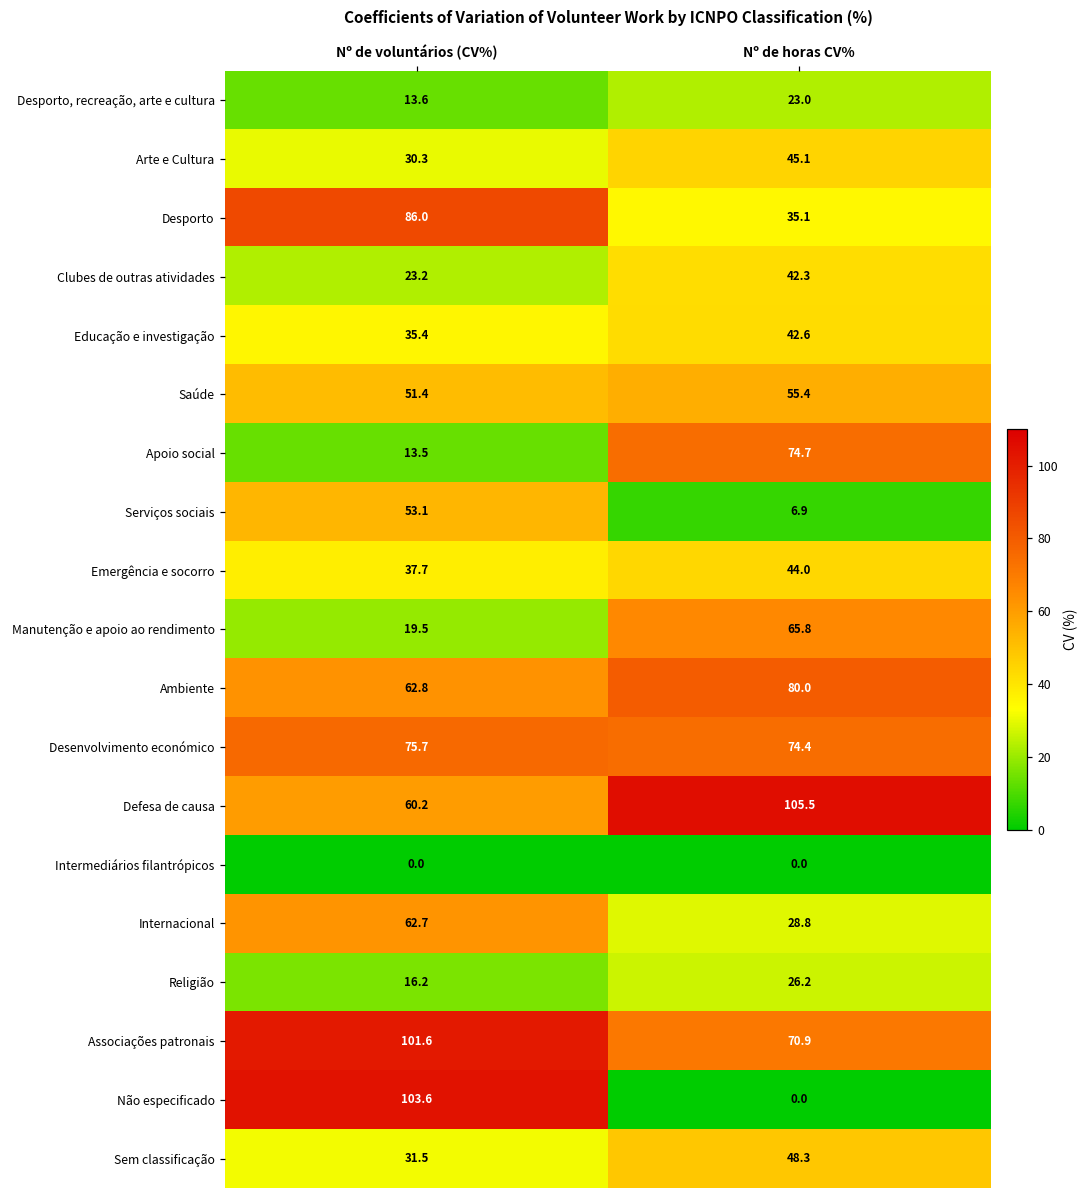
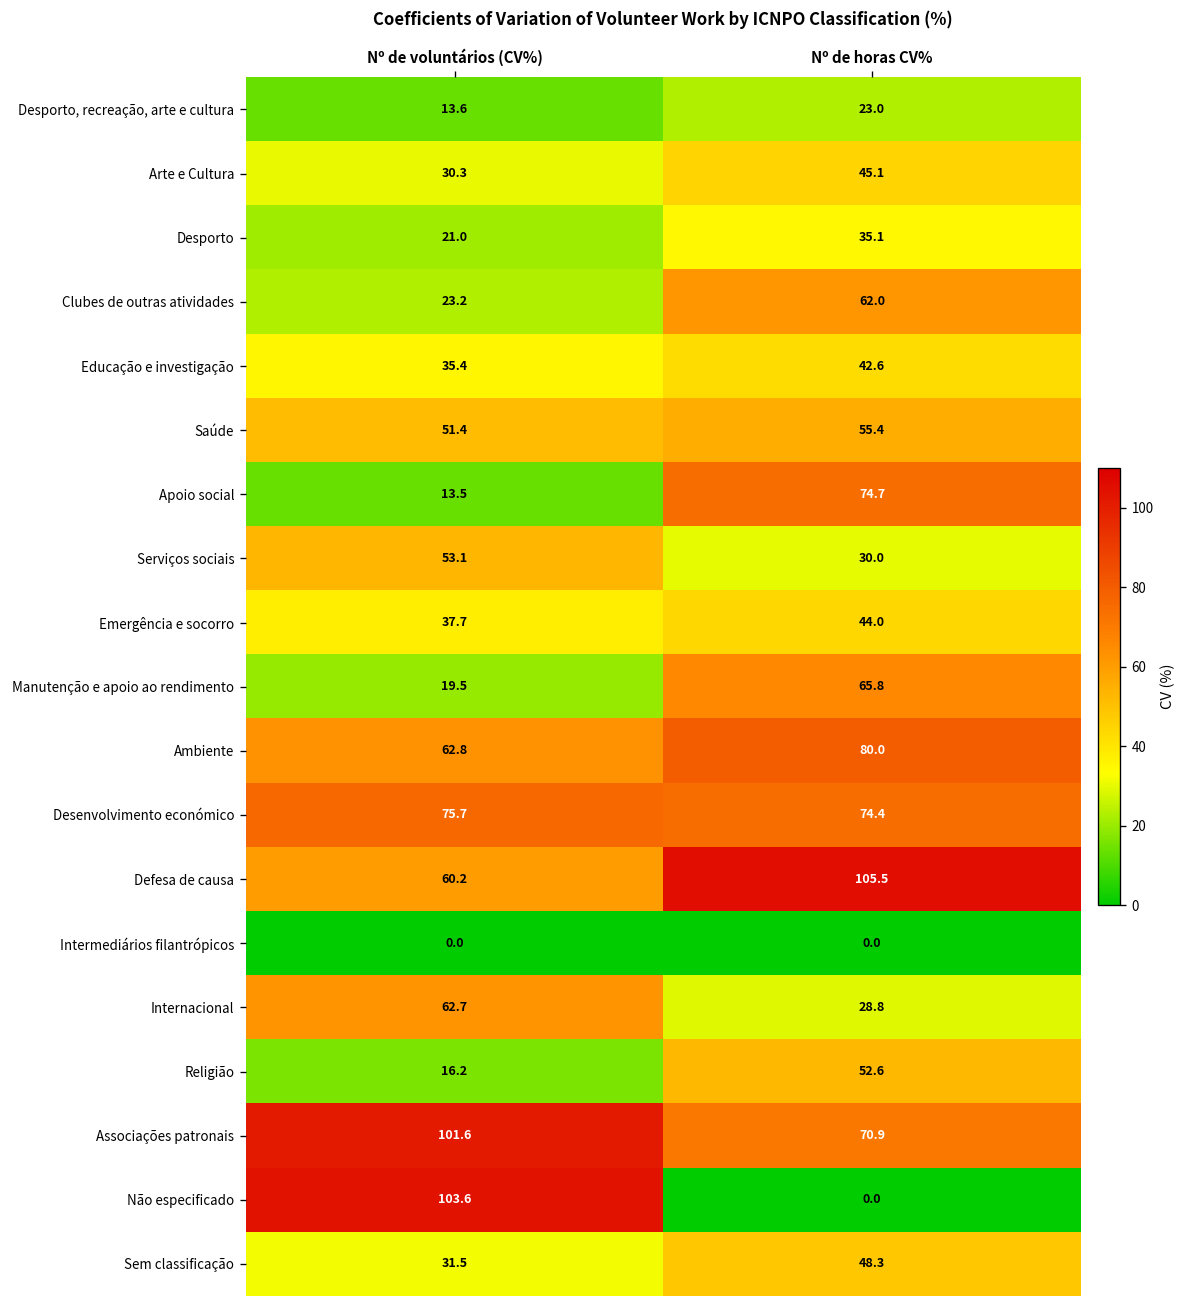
  {
    "Desporto, recreação, arte e cultura": {
      "Nº de voluntários (CV%)": 13.6,
      "Nº de horas CV%": 23.0
    },
    "Arte e Cultura": {
      "Nº de voluntários (CV%)": 30.3,
      "Nº de horas CV%": 45.1
    },
    "Desporto": {
-     "Nº de voluntários (CV%)": 86.0,
+     "Nº de voluntários (CV%)": 21.0,
      "Nº de horas CV%": 35.1
    },
    "Clubes de outras atividades": {
      "Nº de voluntários (CV%)": 23.2,
-     "Nº de horas CV%": 42.3
+     "Nº de horas CV%": 62.0
    },
    "Educação e investigação": {
      "Nº de voluntários (CV%)": 35.4,
      "Nº de horas CV%": 42.6
    },
    "Saúde": {
      "Nº de voluntários (CV%)": 51.4,
      "Nº de horas CV%": 55.4
    },
    "Apoio social": {
      "Nº de voluntários (CV%)": 13.5,
      "Nº de horas CV%": 74.7
    },
    "Serviços sociais": {
      "Nº de voluntários (CV%)": 53.1,
-     "Nº de horas CV%": 6.9
+     "Nº de horas CV%": 30.0
    },
    "Emergência e socorro": {
      "Nº de voluntários (CV%)": 37.7,
      "Nº de horas CV%": 44.0
    },
    "Manutenção e apoio ao rendimento": {
      "Nº de voluntários (CV%)": 19.5,
      "Nº de horas CV%": 65.8
    },
    "Ambiente": {
      "Nº de voluntários (CV%)": 62.8,
      "Nº de horas CV%": 80.0
    },
    "Desenvolvimento económico": {
      "Nº de voluntários (CV%)": 75.7,
      "Nº de horas CV%": 74.4
    },
    "Defesa de causa": {
      "Nº de voluntários (CV%)": 60.2,
      "Nº de horas CV%": 105.5
    },
    "Intermediários filantrópicos": {
      "Nº de voluntários (CV%)": 0.0,
      "Nº de horas CV%": 0.0
    },
    "Internacional": {
      "Nº de voluntários (CV%)": 62.7,
      "Nº de horas CV%": 28.8
    },
    "Religião": {
      "Nº de voluntários (CV%)": 16.2,
-     "Nº de horas CV%": 26.2
+     "Nº de horas CV%": 52.6
    },
    "Associações patronais": {
      "Nº de voluntários (CV%)": 101.6,
      "Nº de horas CV%": 70.9
    },
    "Não especificado": {
      "Nº de voluntários (CV%)": 103.6,
      "Nº de horas CV%": 0.0
    },
    "Sem classificação": {
      "Nº de voluntários (CV%)": 31.5,
      "Nº de horas CV%": 48.3
    }
  }
